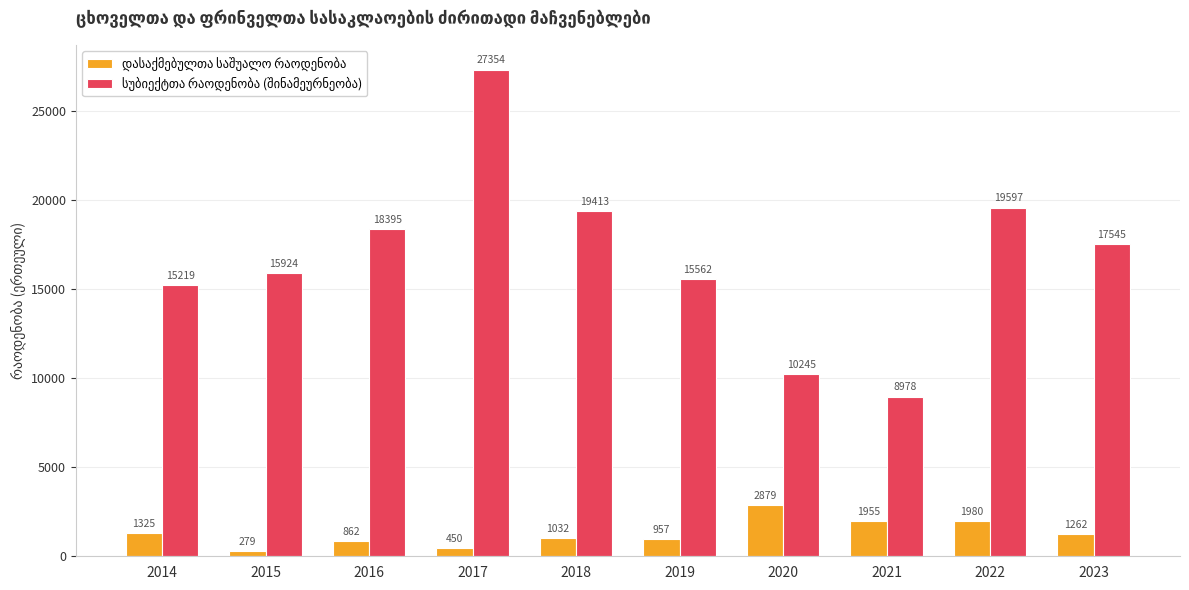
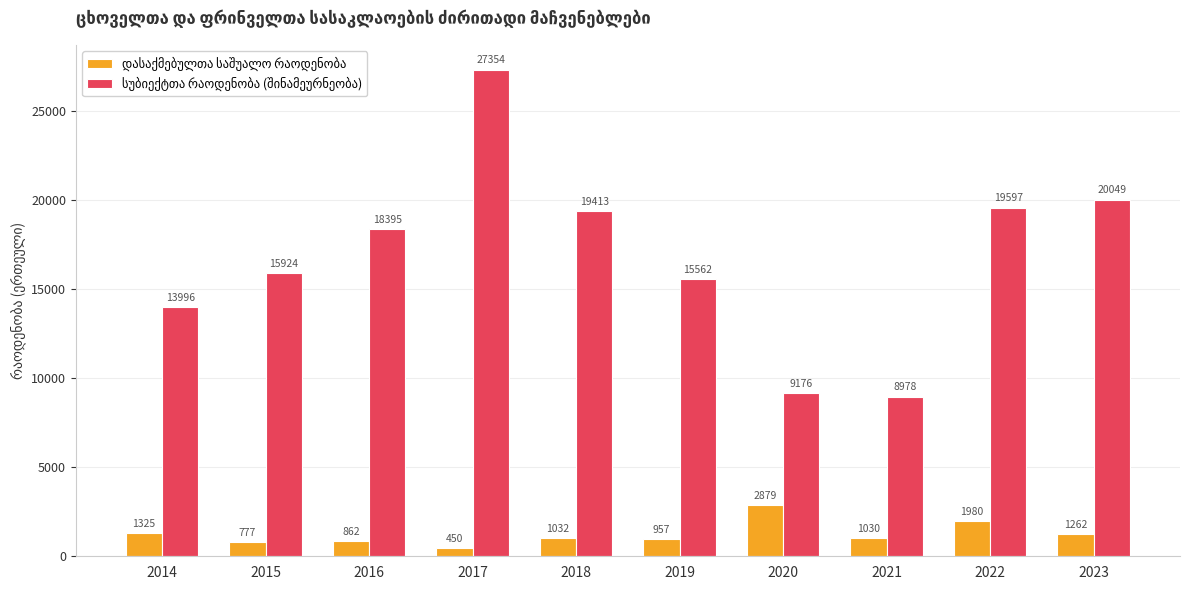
  {
    "დასაქმებულთა საშუალო რაოდენობა": {
      "2014": 1325,
-     "2015": 279,
+     "2015": 777,
      "2016": 862,
      "2017": 450,
      "2018": 1032,
      "2019": 957,
      "2020": 2879,
-     "2021": 1955,
+     "2021": 1030,
      "2022": 1980,
      "2023": 1262
    },
    "სუბიექტთა რაოდენობა (შინამეურნეობა)": {
-     "2014": 15219,
+     "2014": 13996,
      "2015": 15924,
      "2016": 18395,
      "2017": 27354,
      "2018": 19413,
      "2019": 15562,
-     "2020": 10245,
+     "2020": 9176,
      "2021": 8978,
      "2022": 19597,
-     "2023": 17545
+     "2023": 20049
    }
  }
